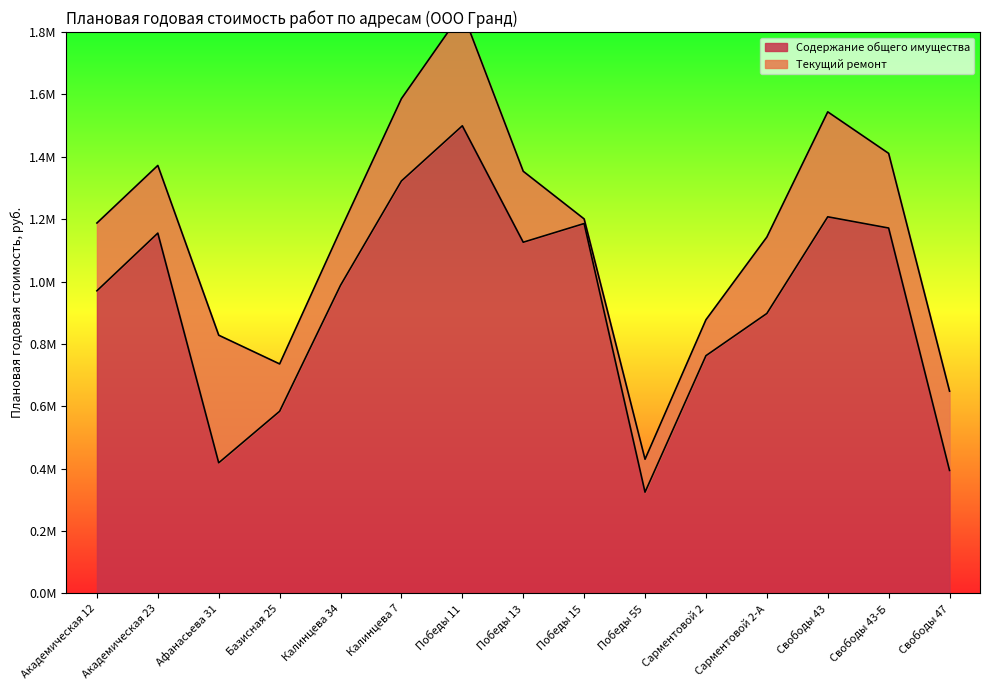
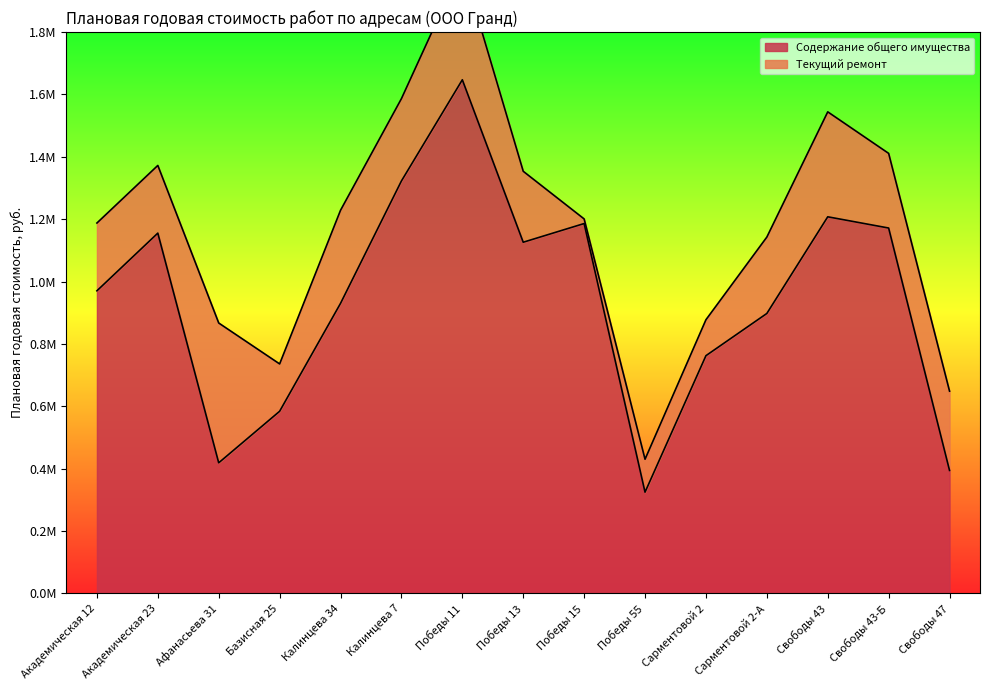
  {
    "Содержание общего имущества": {
      "Академическая 12": 970000,
      "Академическая 23": 1160000,
      "Афанасьева 31": 420000,
      "Базисная 25": 580000,
-     "Калинцева 34": 990000,
+     "Калинцева 34": 930000,
      "Калинцева 7": 1320000,
-     "Победы 11": 1500000,
+     "Победы 11": 1650000,
      "Победы 13": 1130000,
      "Победы 15": 1190000,
      "Победы 55": 320000,
      "Сарментовой 2": 760000,
      "Сарментовой 2-А": 900000,
      "Свободы 43": 1210000,
      "Свободы 43-Б": 1170000,
      "Свободы 47": 390000
    },
    "Текущий ремонт": {
      "Академическая 12": 220000,
      "Академическая 23": 220000,
-     "Афанасьева 31": 410000,
+     "Афанасьева 31": 450000,
      "Базисная 25": 150000,
-     "Калинцева 34": 180000,
+     "Калинцева 34": 300000,
      "Калинцева 7": 260000,
      "Победы 13": 230000,
      "Победы 15": 10000,
      "Победы 55": 110000,
      "Сарментовой 2": 120000,
      "Сарментовой 2-А": 240000,
      "Свободы 43": 340000,
      "Свободы 43-Б": 240000,
      "Свободы 47": 250000
    }
  }
